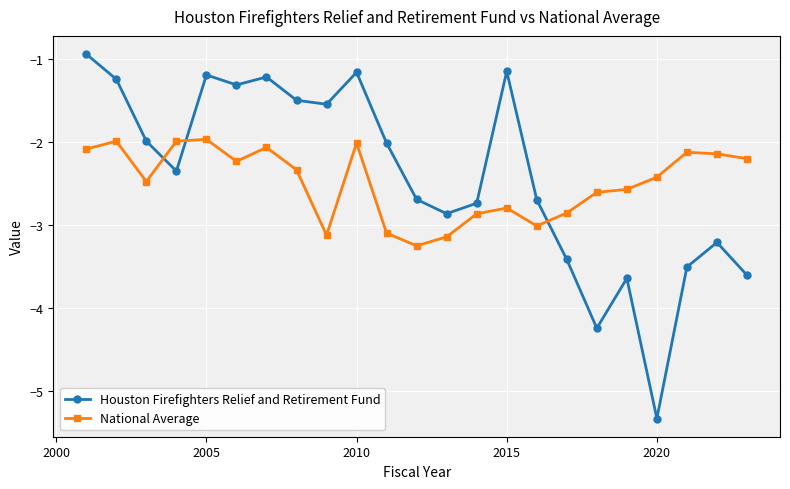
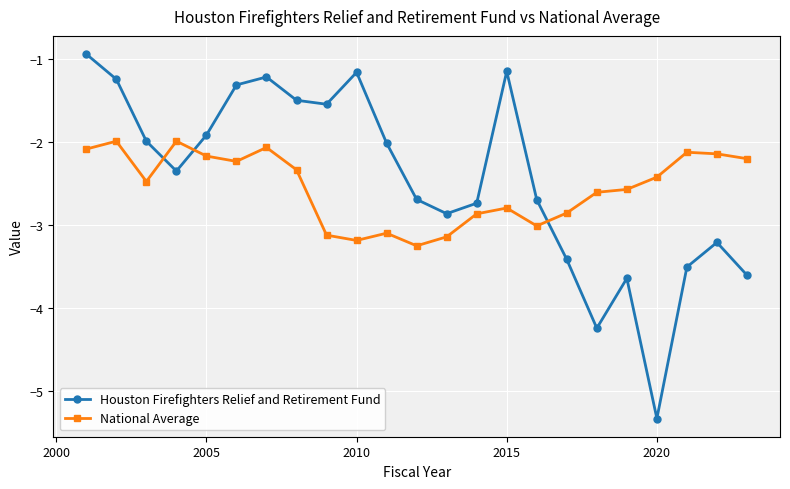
  {
    "Houston Firefighters Relief and Retirement Fund": {
-     "2005": -1.2,
+     "2005": -1.9,
      "2010": -1.2,
      "2015": -1.1,
      "2020": -5.3
    },
    "National Average": {
-     "2005": -2.0,
-     "2010": -2.0,
+     "2005": -2.2,
+     "2010": -3.2,
      "2015": -2.8,
      "2020": -2.4
    }
  }
